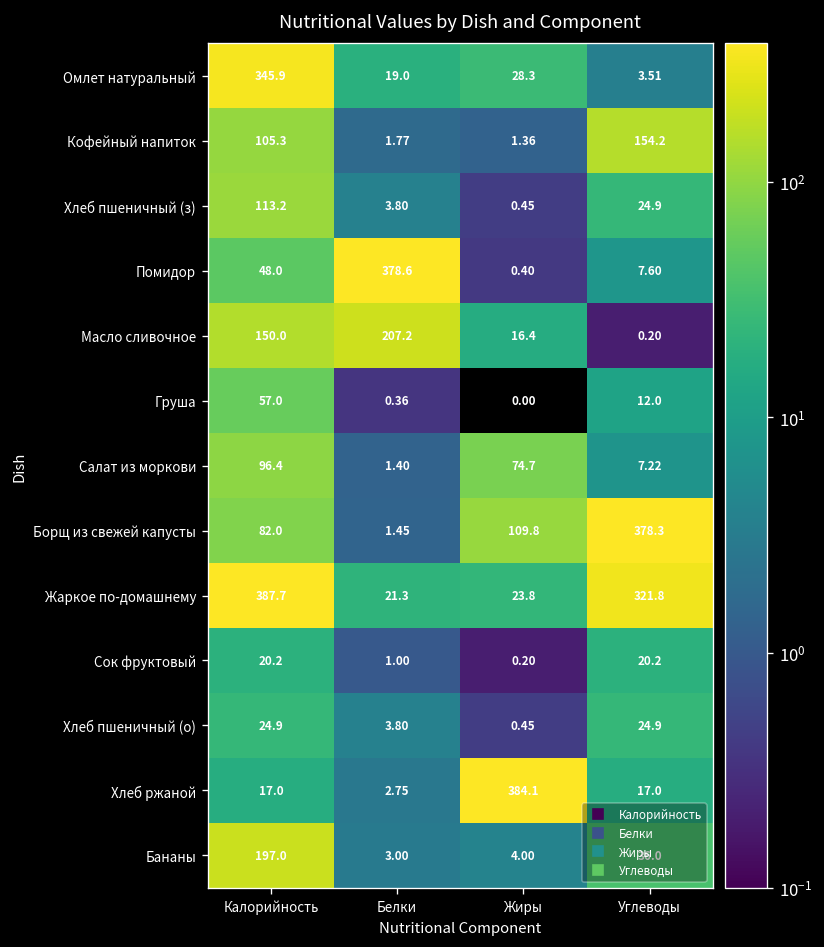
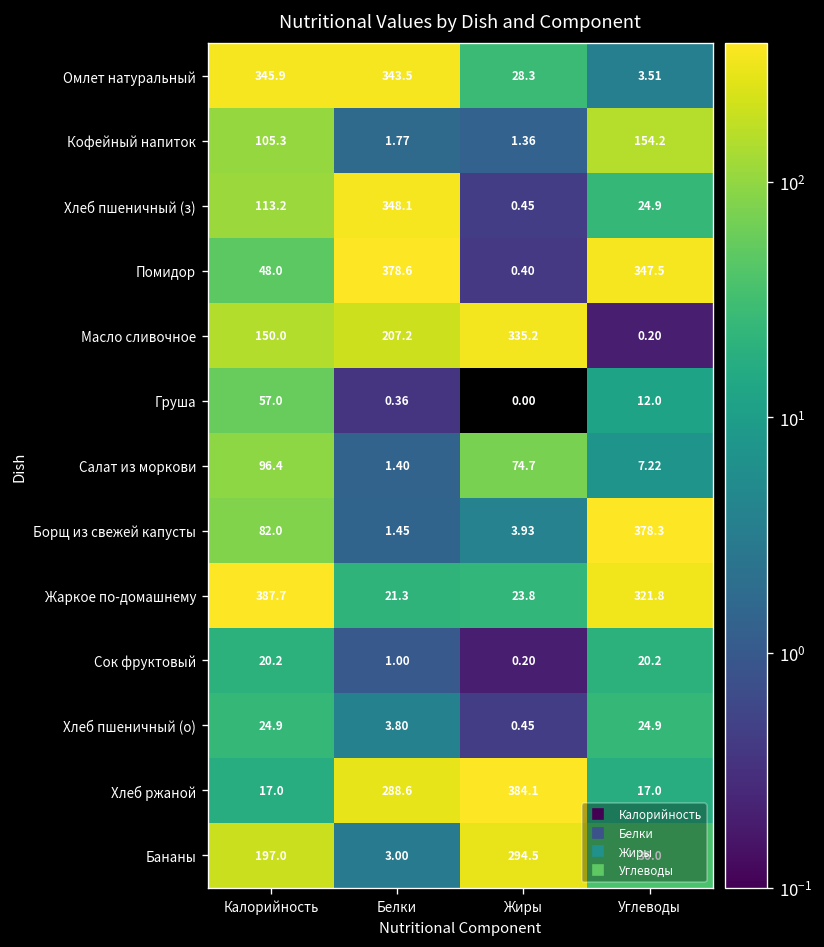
  {
    "Омлет натуральный": {
      "Калорийность": 345.9,
-     "Белки": 19.0,
+     "Белки": 343.5,
      "Жиры": 28.3,
      "Углеводы": 3.51
    },
    "Кофейный напиток": {
      "Калорийность": 105.3,
      "Белки": 1.77,
      "Жиры": 1.36,
      "Углеводы": 154.2
    },
    "Хлеб пшеничный (з)": {
      "Калорийность": 113.2,
-     "Белки": 3.80,
+     "Белки": 348.1,
      "Жиры": 0.45,
      "Углеводы": 24.9
    },
    "Помидор": {
      "Калорийность": 48.0,
      "Белки": 378.6,
      "Жиры": 0.40,
-     "Углеводы": 7.60
+     "Углеводы": 347.5
    },
    "Масло сливочное": {
      "Калорийность": 150.0,
      "Белки": 207.2,
-     "Жиры": 16.4,
+     "Жиры": 335.2,
      "Углеводы": 0.20
    },
    "Груша": {
      "Калорийность": 57.0,
      "Белки": 0.36,
      "Жиры": 0.00,
      "Углеводы": 12.0
    },
    "Салат из моркови": {
      "Калорийность": 96.4,
      "Белки": 1.40,
      "Жиры": 74.7,
      "Углеводы": 7.22
    },
    "Борщ из свежей капусты": {
      "Калорийность": 82.0,
      "Белки": 1.45,
-     "Жиры": 109.8,
+     "Жиры": 3.93,
      "Углеводы": 378.3
    },
    "Жаркое по-домашнему": {
      "Калорийность": 387.7,
      "Белки": 21.3,
      "Жиры": 23.8,
      "Углеводы": 321.8
    },
    "Сок фруктовый": {
      "Калорийность": 20.2,
      "Белки": 1.00,
      "Жиры": 0.20,
      "Углеводы": 20.2
    },
    "Хлеб пшеничный (о)": {
      "Калорийность": 24.9,
      "Белки": 3.80,
      "Жиры": 0.45,
      "Углеводы": 24.9
    },
    "Хлеб ржаной": {
      "Калорийность": 17.0,
-     "Белки": 2.75,
+     "Белки": 288.6,
      "Жиры": 384.1,
      "Углеводы": 17.0
    },
    "Бананы": {
      "Калорийность": 197.0,
      "Белки": 3.00,
-     "Жиры": 4.00
+     "Жиры": 294.5
    }
  }
